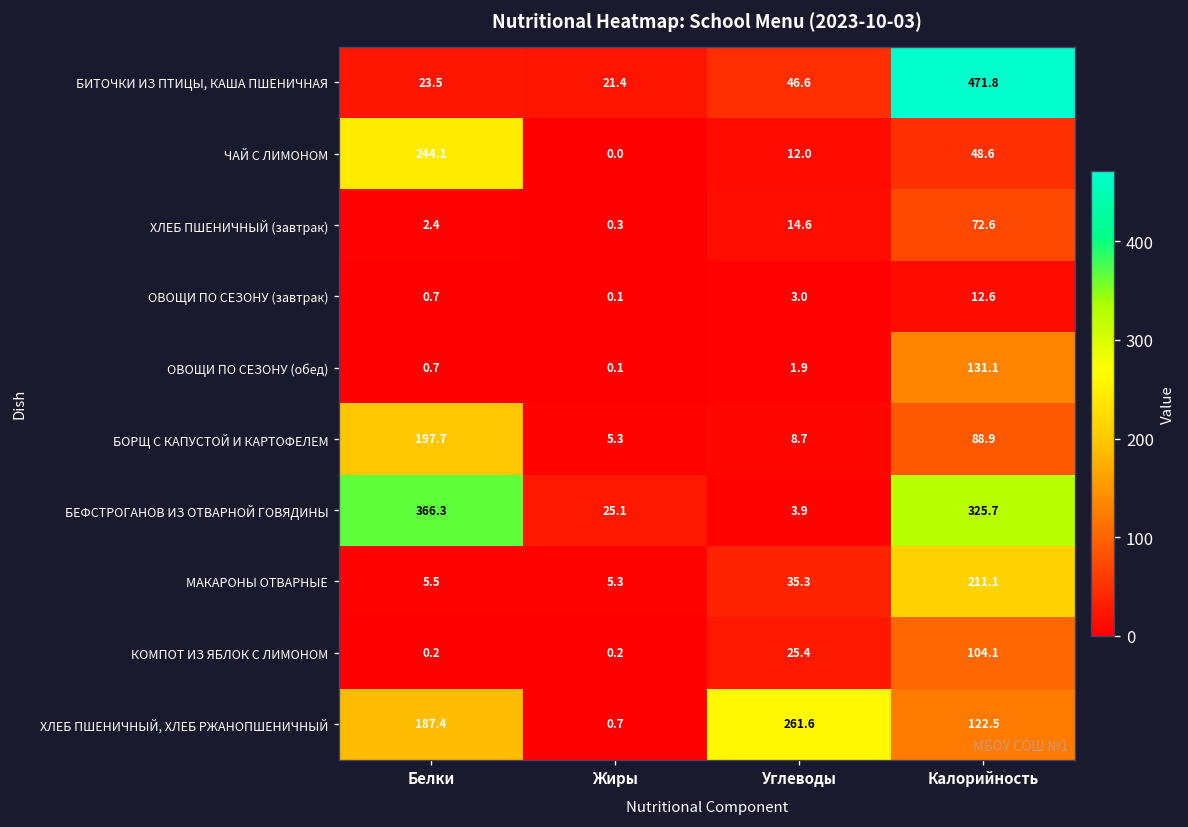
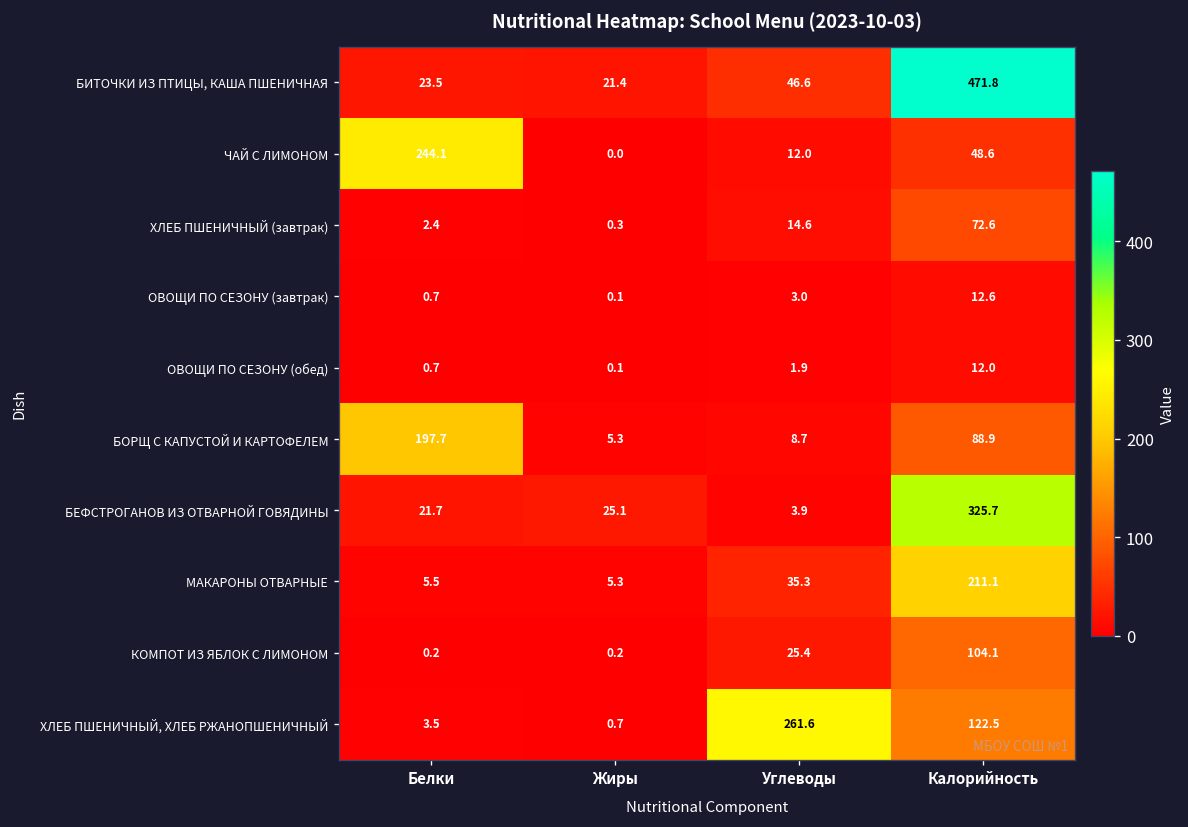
  {
    "БИТОЧКИ ИЗ ПТИЦЫ, КАША ПШЕНИЧНАЯ": {
      "Белки": 23.5,
      "Жиры": 21.4,
      "Углеводы": 46.6,
      "Калорийность": 471.8
    },
    "ЧАЙ С ЛИМОНОМ": {
      "Белки": 244.1,
      "Жиры": 0.0,
      "Углеводы": 12.0,
      "Калорийность": 48.6
    },
    "ХЛЕБ ПШЕНИЧНЫЙ (завтрак)": {
      "Белки": 2.4,
      "Жиры": 0.3,
      "Углеводы": 14.6,
      "Калорийность": 72.6
    },
    "ОВОЩИ ПО СЕЗОНУ (завтрак)": {
      "Белки": 0.7,
      "Жиры": 0.1,
      "Углеводы": 3.0,
      "Калорийность": 12.6
    },
    "ОВОЩИ ПО СЕЗОНУ (обед)": {
      "Белки": 0.7,
      "Жиры": 0.1,
      "Углеводы": 1.9,
-     "Калорийность": 131.1
+     "Калорийность": 12.0
    },
    "БОРЩ С КАПУСТОЙ И КАРТОФЕЛЕМ": {
      "Белки": 197.7,
      "Жиры": 5.3,
      "Углеводы": 8.7,
      "Калорийность": 88.9
    },
    "БЕФСТРОГАНОВ ИЗ ОТВАРНОЙ ГОВЯДИНЫ": {
-     "Белки": 366.3,
+     "Белки": 21.7,
      "Жиры": 25.1,
      "Углеводы": 3.9,
      "Калорийность": 325.7
    },
    "МАКАРОНЫ ОТВАРНЫЕ": {
      "Белки": 5.5,
      "Жиры": 5.3,
      "Углеводы": 35.3,
      "Калорийность": 211.1
    },
    "КОМПОТ ИЗ ЯБЛОК С ЛИМОНОМ": {
      "Белки": 0.2,
      "Жиры": 0.2,
      "Углеводы": 25.4,
      "Калорийность": 104.1
    },
    "ХЛЕБ ПШЕНИЧНЫЙ, ХЛЕБ РЖАНОПШЕНИЧНЫЙ": {
-     "Белки": 187.4,
+     "Белки": 3.5,
      "Жиры": 0.7,
      "Углеводы": 261.6
    }
  }
